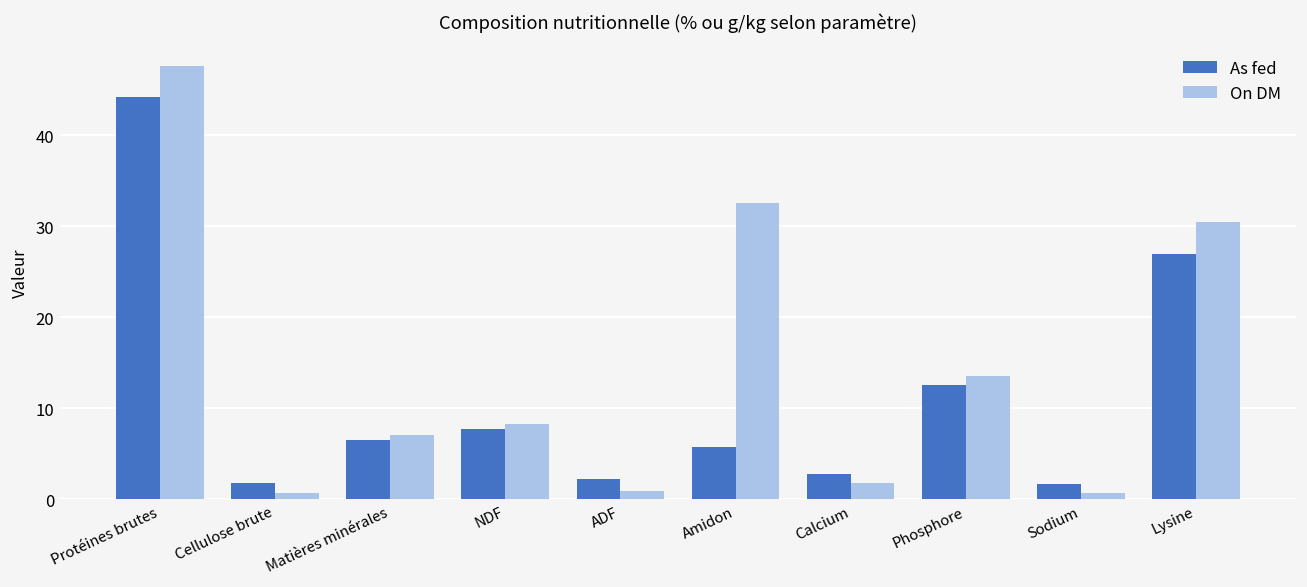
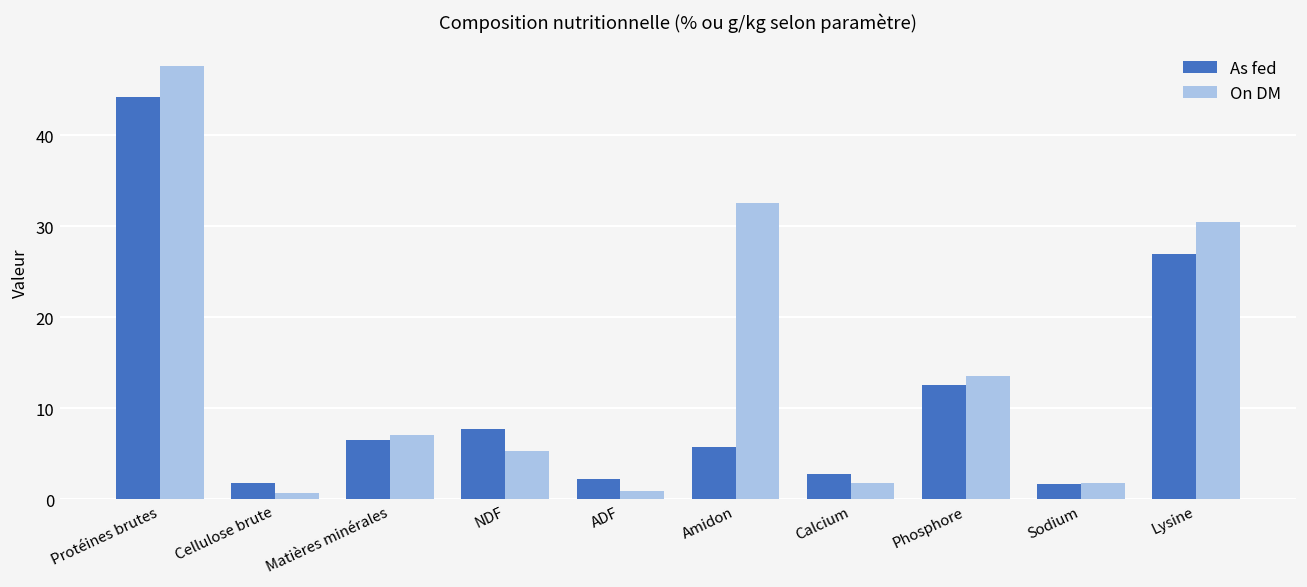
  {
    "As fed": {
      "Protéines brutes": 44,
      "Cellulose brute": 2,
      "Matières minérales": 7,
      "NDF": 8,
      "ADF": 2,
      "Amidon": 6,
      "Calcium": 3,
      "Phosphore": 13,
      "Sodium": 2,
      "Lysine": 27
    },
    "On DM": {
      "Protéines brutes": 48,
      "Cellulose brute": 1,
      "Matières minérales": 7,
-     "NDF": 8,
+     "NDF": 5,
      "ADF": 1,
      "Amidon": 33,
      "Calcium": 2,
      "Phosphore": 14,
-     "Sodium": 1,
+     "Sodium": 2,
      "Lysine": 31
    }
  }
